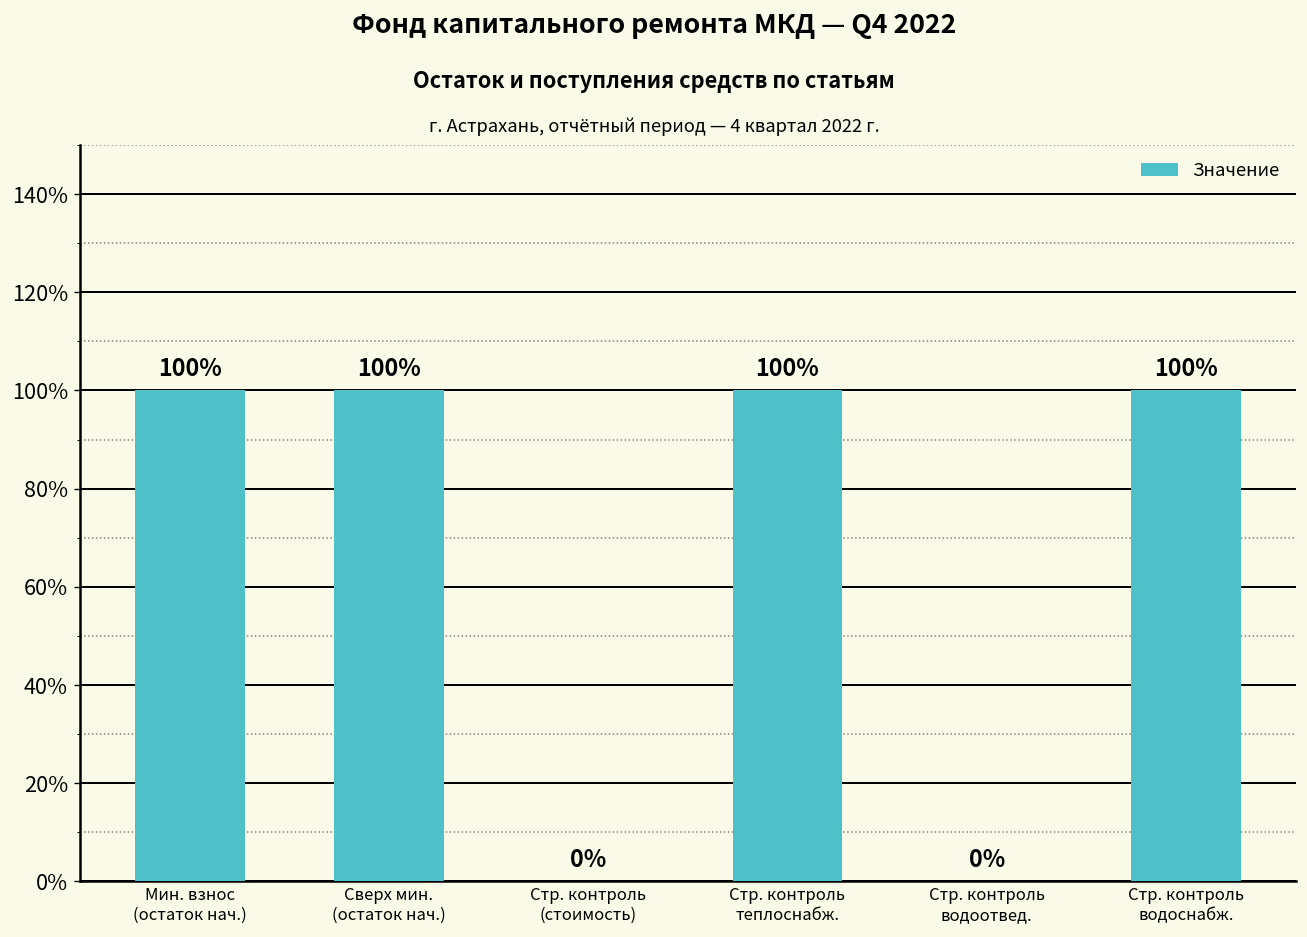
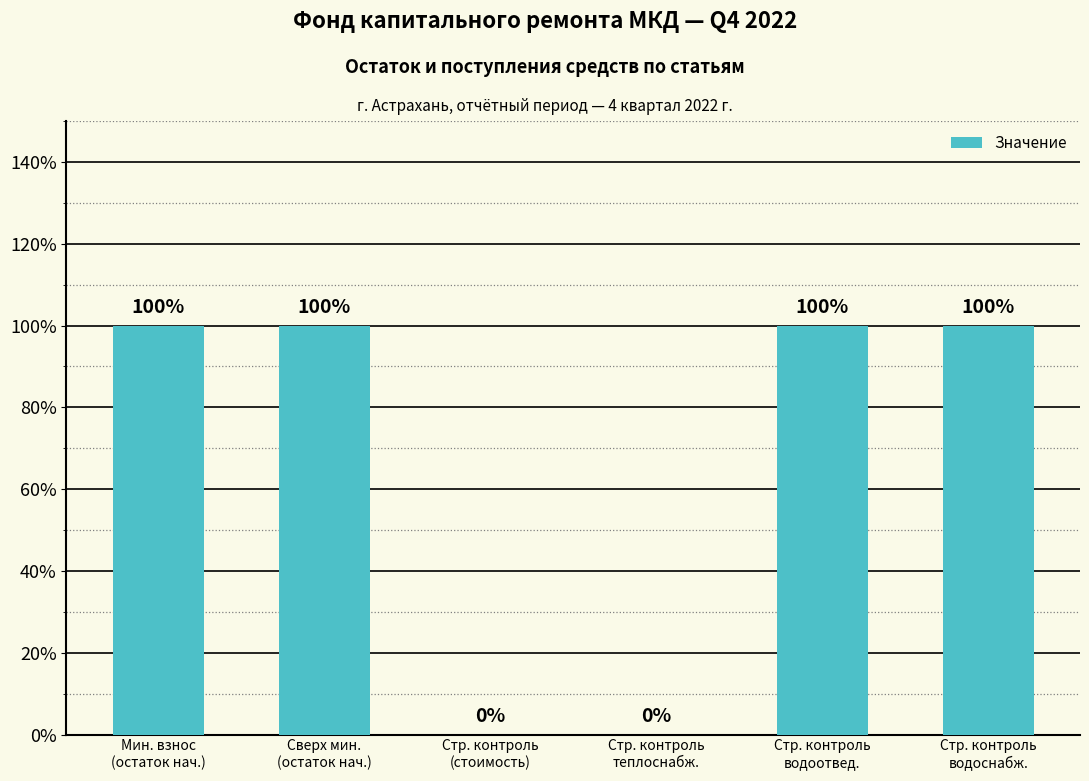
  {
    "Мин. взнос (остаток нач.)": "100%",
    "Сверх мин. (остаток нач.)": "100%",
    "Стр. контроль (стоимость)": "0%",
-   "Стр. контроль теплоснабж.": "100%",
-   "Стр. контроль водоотвед.": "0%",
+   "Стр. контроль теплоснабж.": "0%",
+   "Стр. контроль водоотвед.": "100%",
    "Стр. контроль водоснабж.": "100%"
  }
